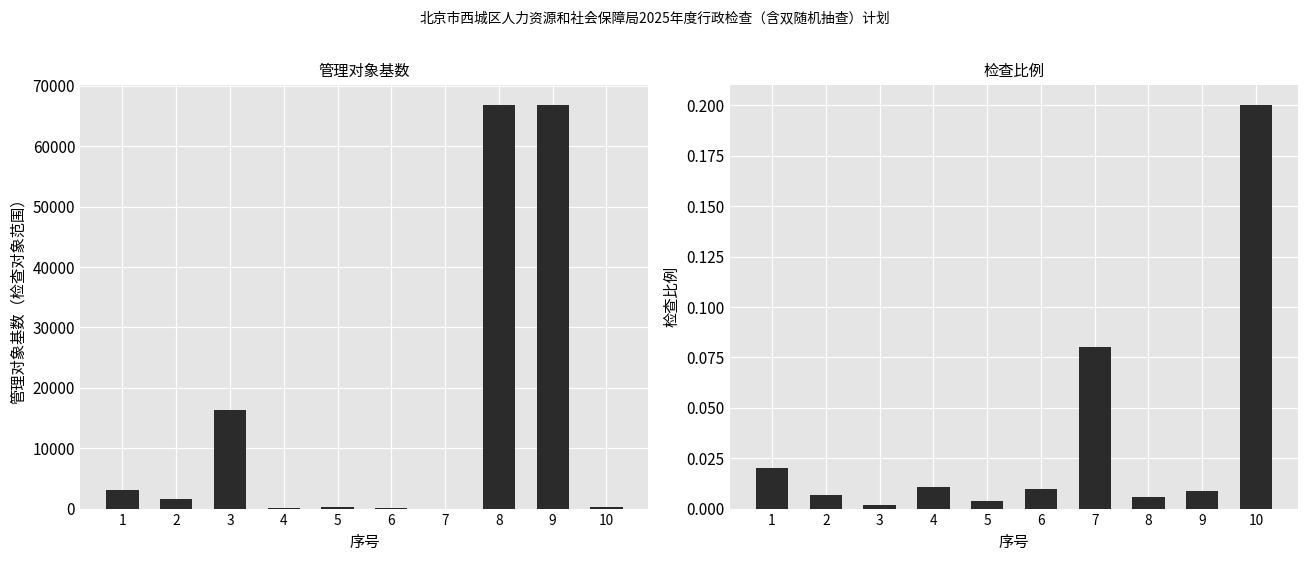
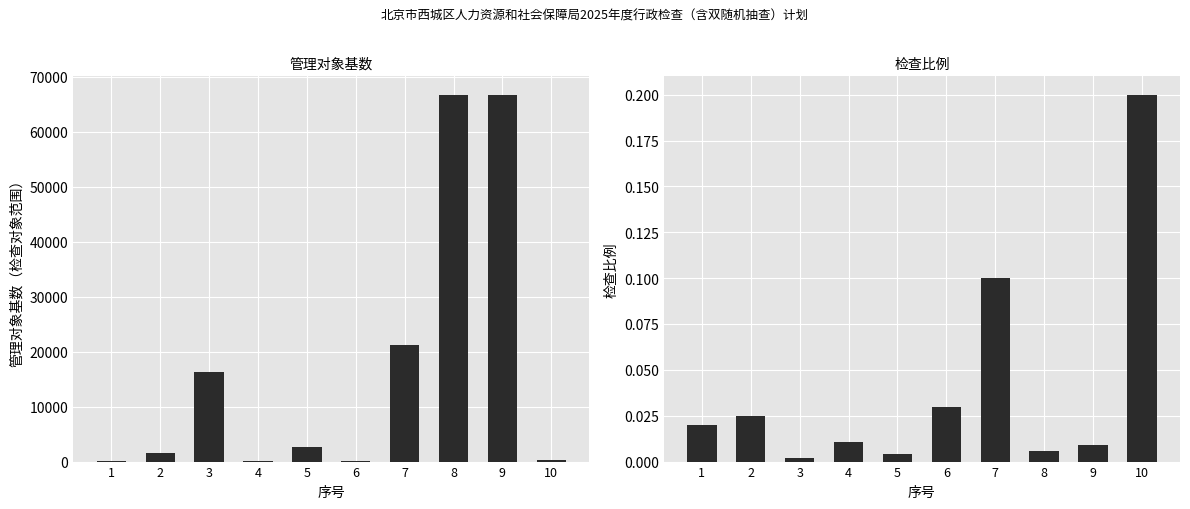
  {
    "管理对象基数": {
-     "1": 3000,
+     "1": 0,
      "2": 2000,
      "3": 16000,
-     "5": 0,
-     "7": 0,
+     "5": 3000,
+     "7": 21000,
      "8": 67000,
      "9": 67000
    },
    "检查比例": {
      "1": 0.020,
-     "2": 0.007,
+     "2": 0.025,
      "3": 0.002,
      "4": 0.011,
      "5": 0.004,
-     "6": 0.01,
-     "7": 0.08,
+     "6": 0.03,
+     "7": 0.10,
      "8": 0.006,
      "9": 0.009,
      "10": 0.200
    }
  }
